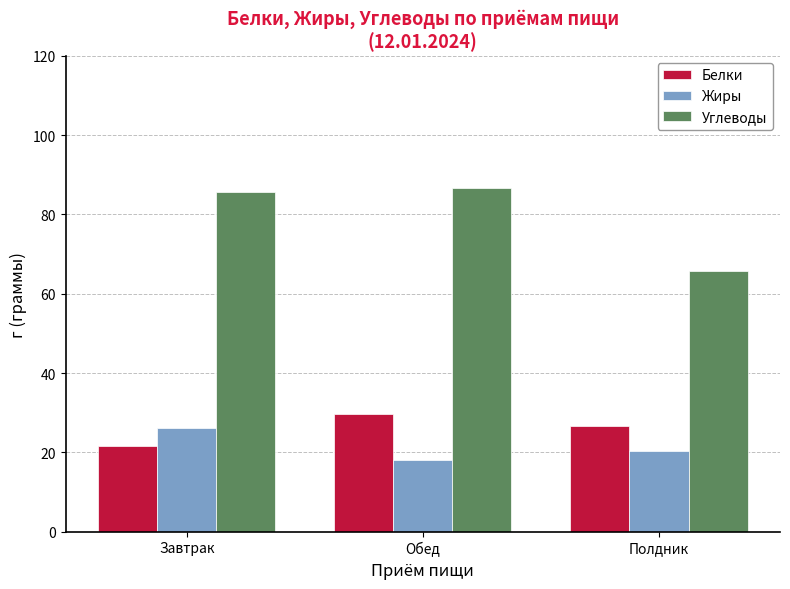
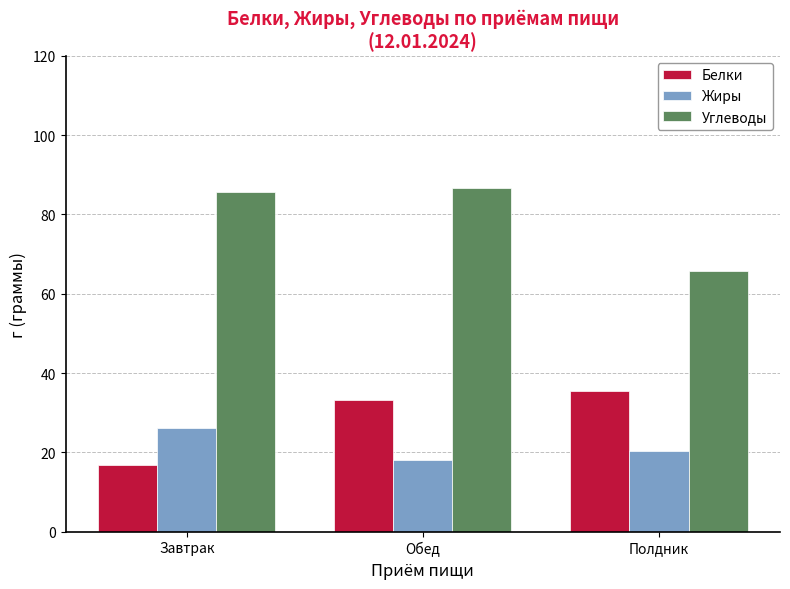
  {
    "Белки": {
-     "Завтрак": 22,
-     "Обед": 30,
-     "Полдник": 27
+     "Завтрак": 17,
+     "Обед": 33,
+     "Полдник": 36
    },
    "Жиры": {
      "Завтрак": 26,
      "Обед": 18,
      "Полдник": 20
    },
    "Углеводы": {
      "Завтрак": 86,
      "Обед": 87,
      "Полдник": 66
    }
  }
